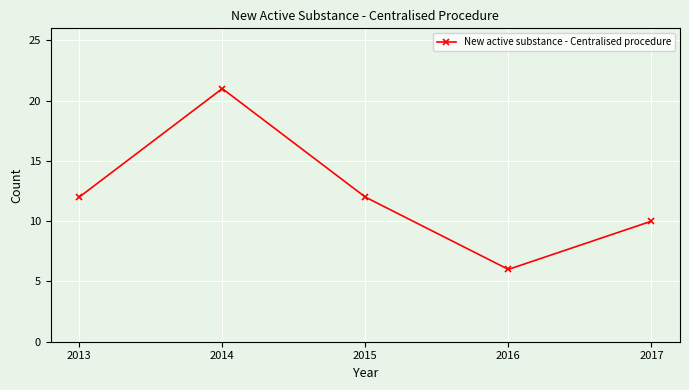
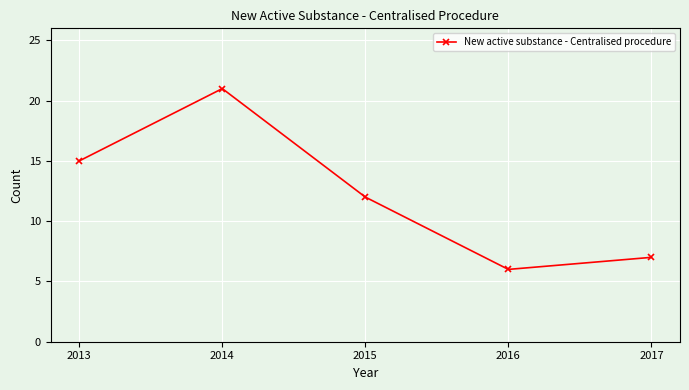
  {
-   "2013": 12,
+   "2013": 15,
    "2014": 21,
    "2015": 12,
    "2016": 6,
-   "2017": 10
+   "2017": 7
  }
